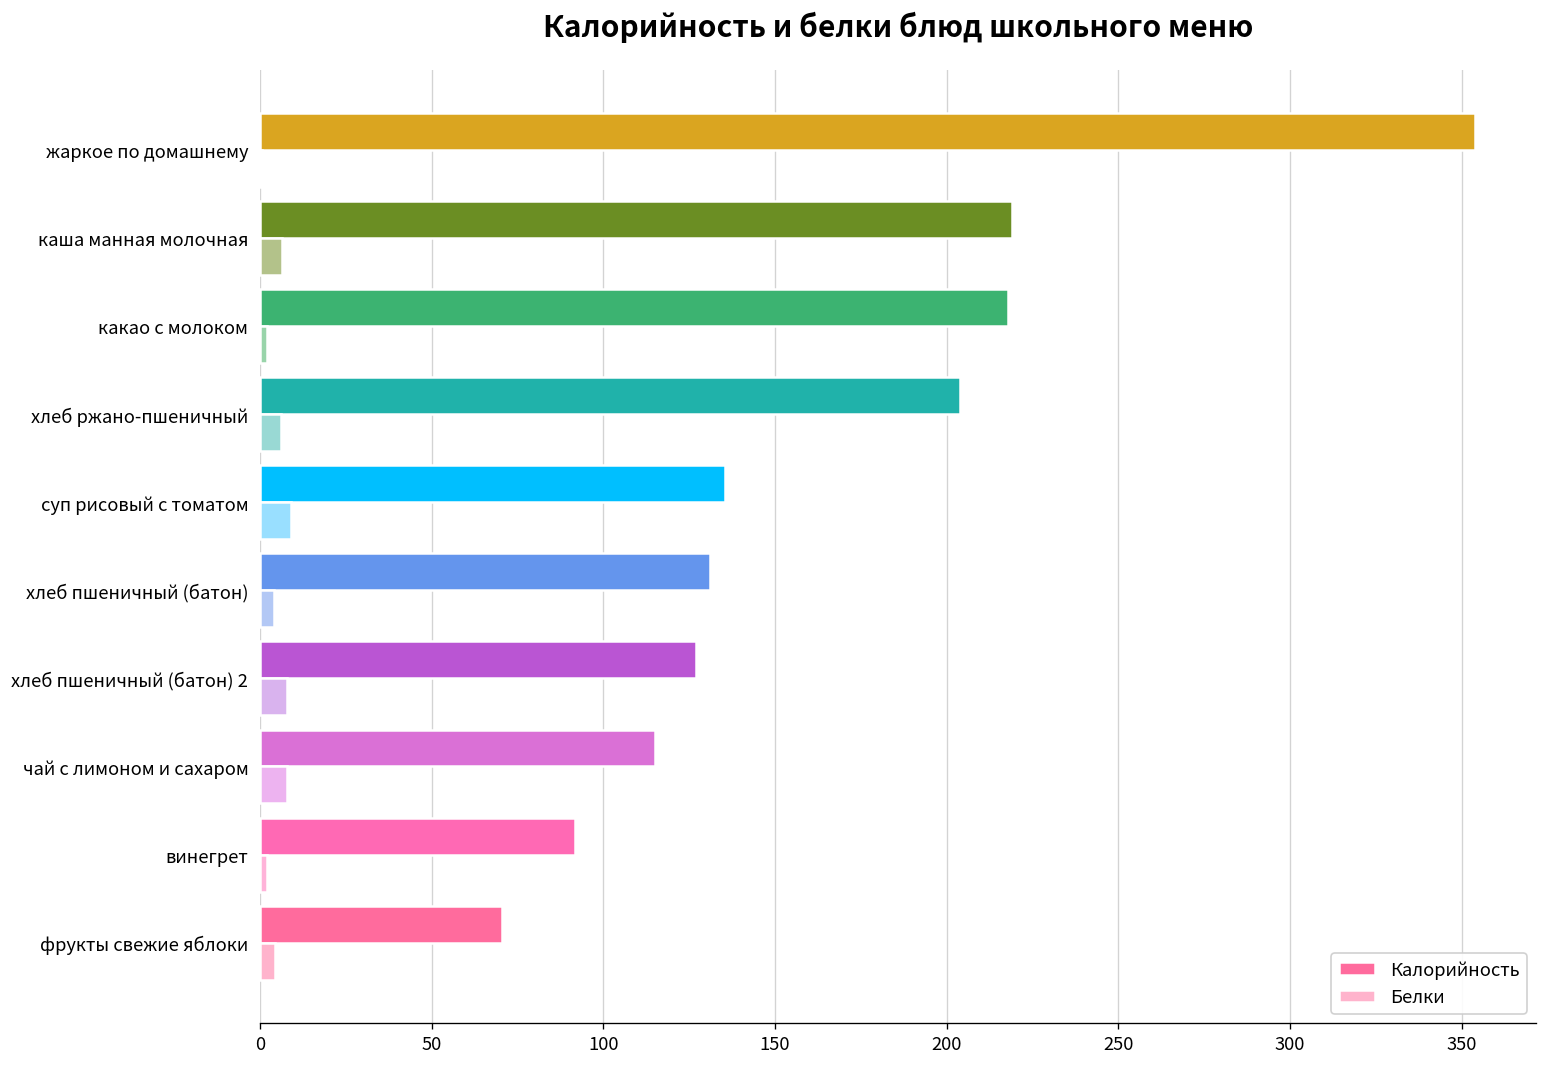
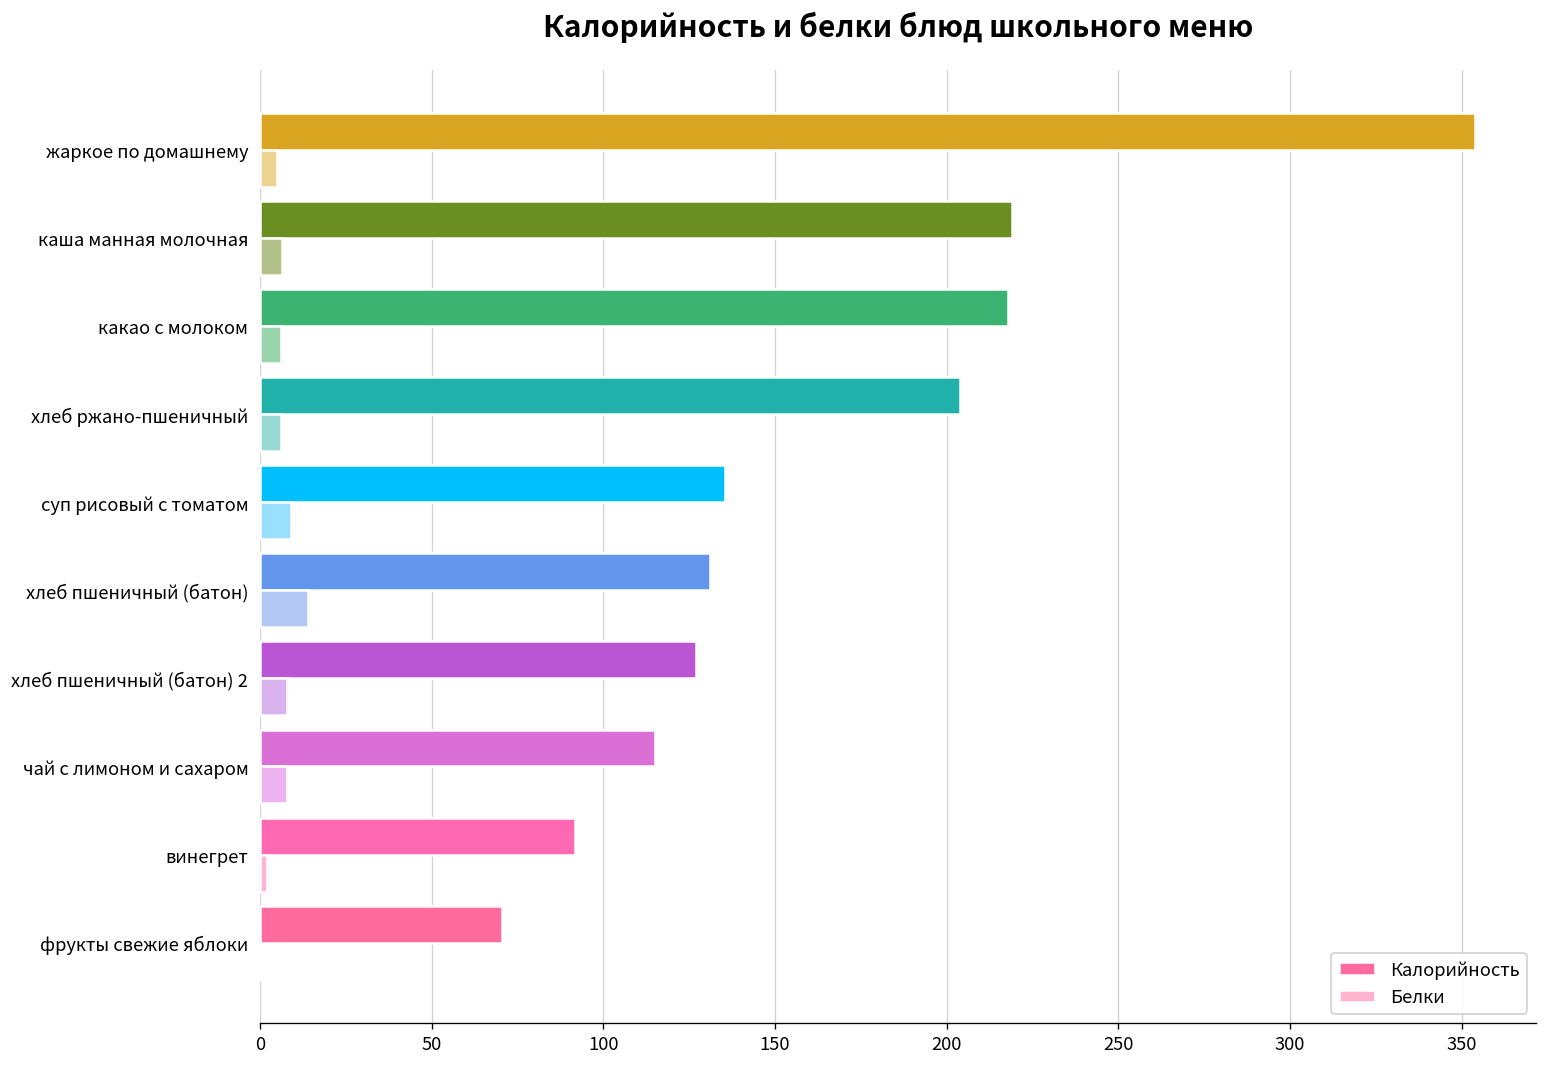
  {
    "Калорийность": {
      "жаркое по домашнему": 354,
      "каша манная молочная": 219,
      "какао с молоком": 218,
      "хлеб ржано-пшеничный": 204,
      "суп рисовый с томатом": 136,
      "хлеб пшеничный (батон)": 131,
      "хлеб пшеничный (батон) 2": 127,
      "чай с лимоном и сахаром": 115,
      "винегрет": 92,
      "фрукты свежие яблоки": 71
    },
    "Белки": {
-     "жаркое по домашнему": 0,
+     "жаркое по домашнему": 5,
      "каша манная молочная": 7,
-     "какао с молоком": 2,
+     "какао с молоком": 6,
      "хлеб ржано-пшеничный": 6,
      "суп рисовый с томатом": 9,
-     "хлеб пшеничный (батон)": 4,
+     "хлеб пшеничный (батон)": 14,
      "хлеб пшеничный (батон) 2": 8,
      "чай с лимоном и сахаром": 8,
      "винегрет": 2,
-     "фрукты свежие яблоки": 5
+     "фрукты свежие яблоки": 1
    }
  }
